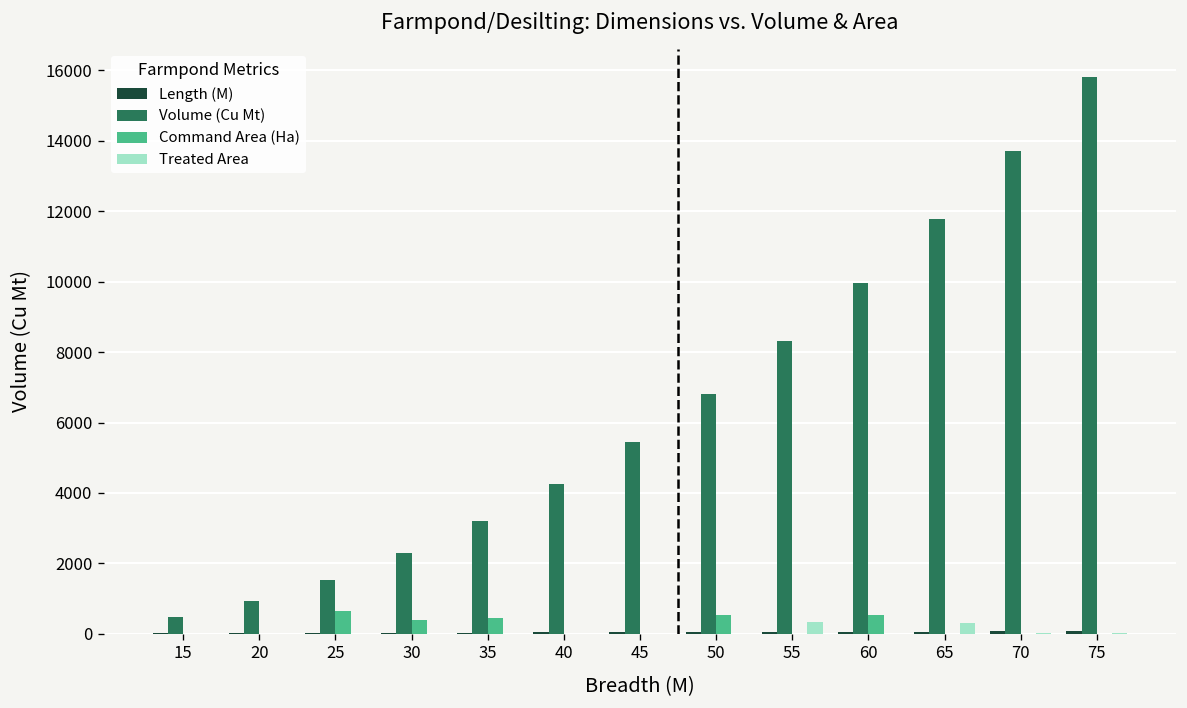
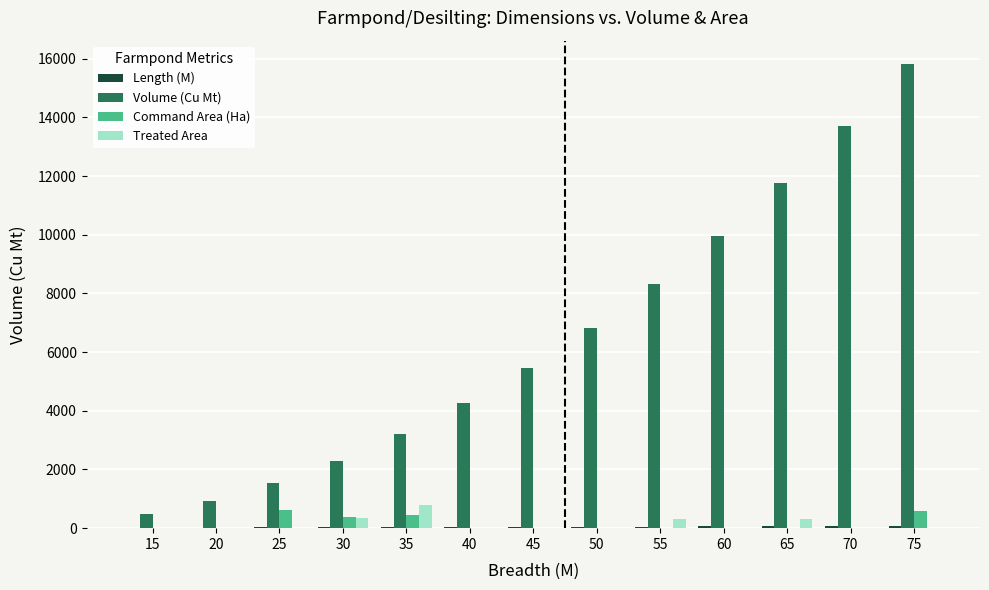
  {
    "Command Area (Ha)": {
      "25": 600,
      "30": 400,
      "35": 500,
-     "50": 500,
-     "60": 500,
-     "75": 0
+     "50": 0,
+     "60": 0,
+     "75": 600
    },
    "Treated Area": {
-     "30": 0,
-     "35": 0,
+     "30": 400,
+     "35": 800,
      "55": 300,
      "65": 300
    }
  }
